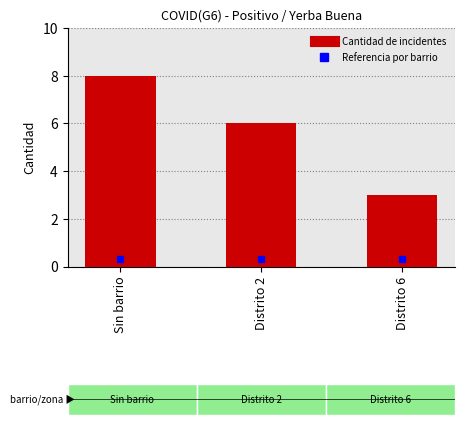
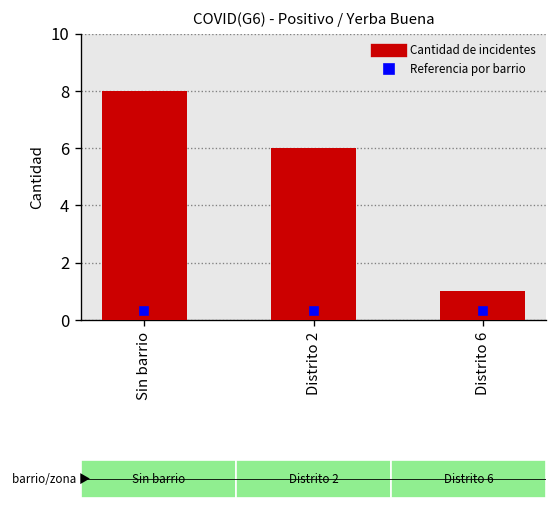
  {
    "COVID(G6) - Positivo / Yerba Buena": {
      "Cantidad de incidentes": {
        "Sin barrio": 8,
        "Distrito 2": 6,
-       "Distrito 6": 3
+       "Distrito 6": 1
      }
    }
  }
